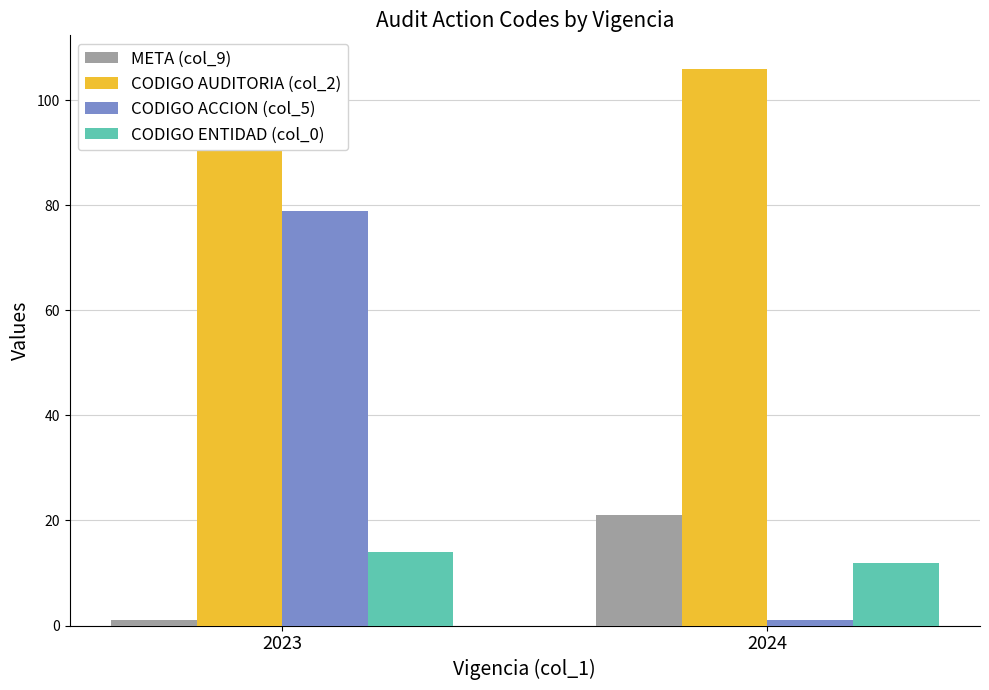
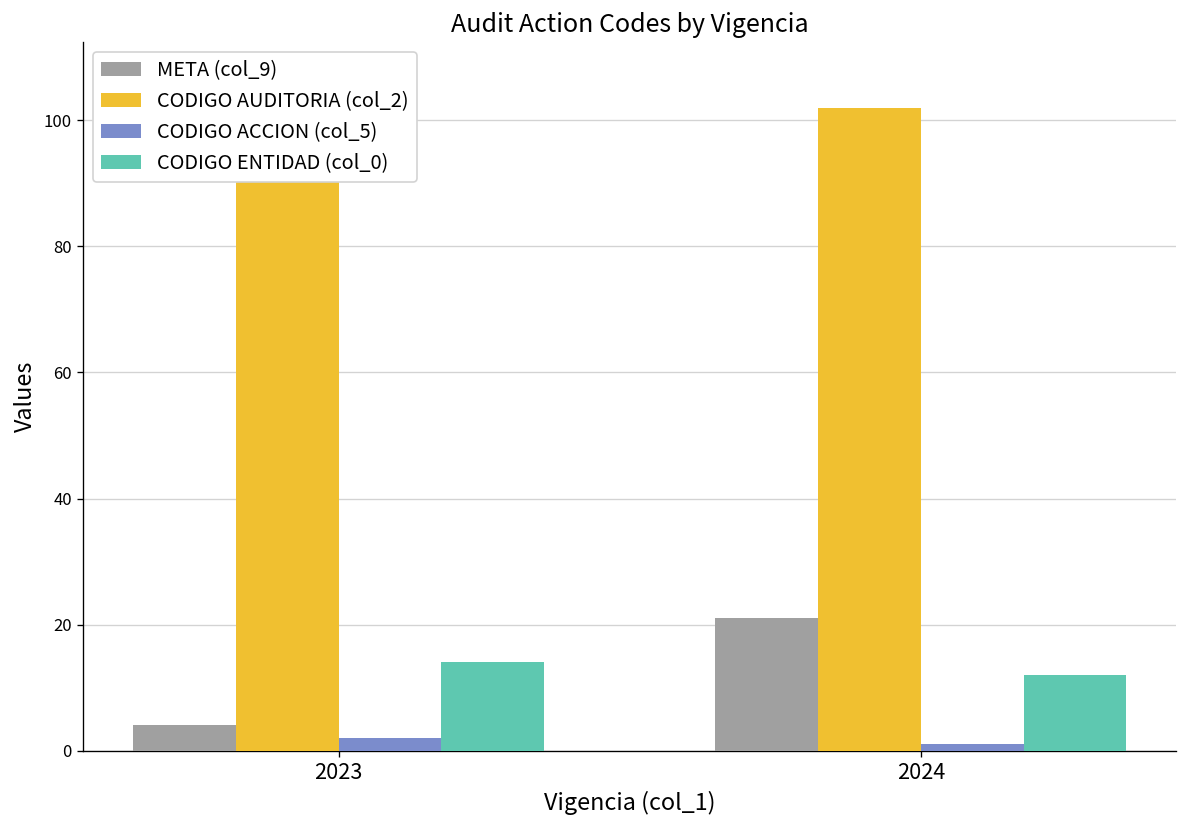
  {
    "META (col_9)": {
-     "2023": 1,
+     "2023": 4,
      "2024": 21
    },
    "CODIGO AUDITORIA (col_2)": {
-     "2024": 106
+     "2024": 102
    },
    "CODIGO ACCION (col_5)": {
-     "2023": 79,
+     "2023": 2,
      "2024": 1
    },
    "CODIGO ENTIDAD (col_0)": {
      "2023": 14,
      "2024": 12
    }
  }
